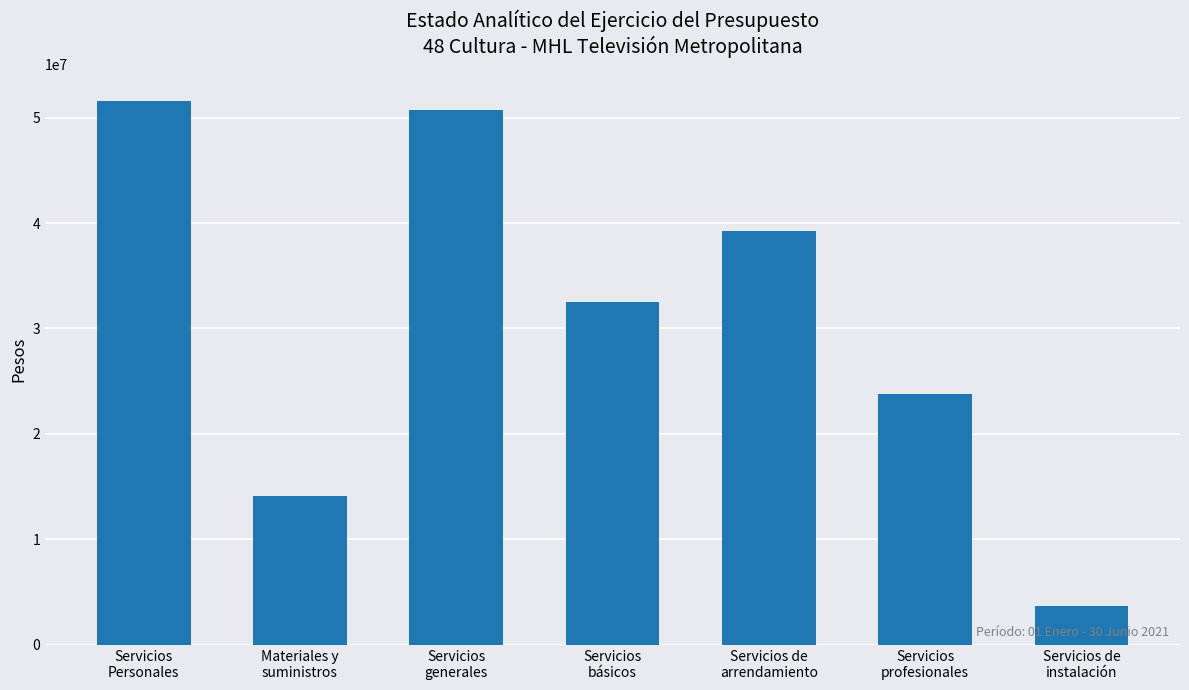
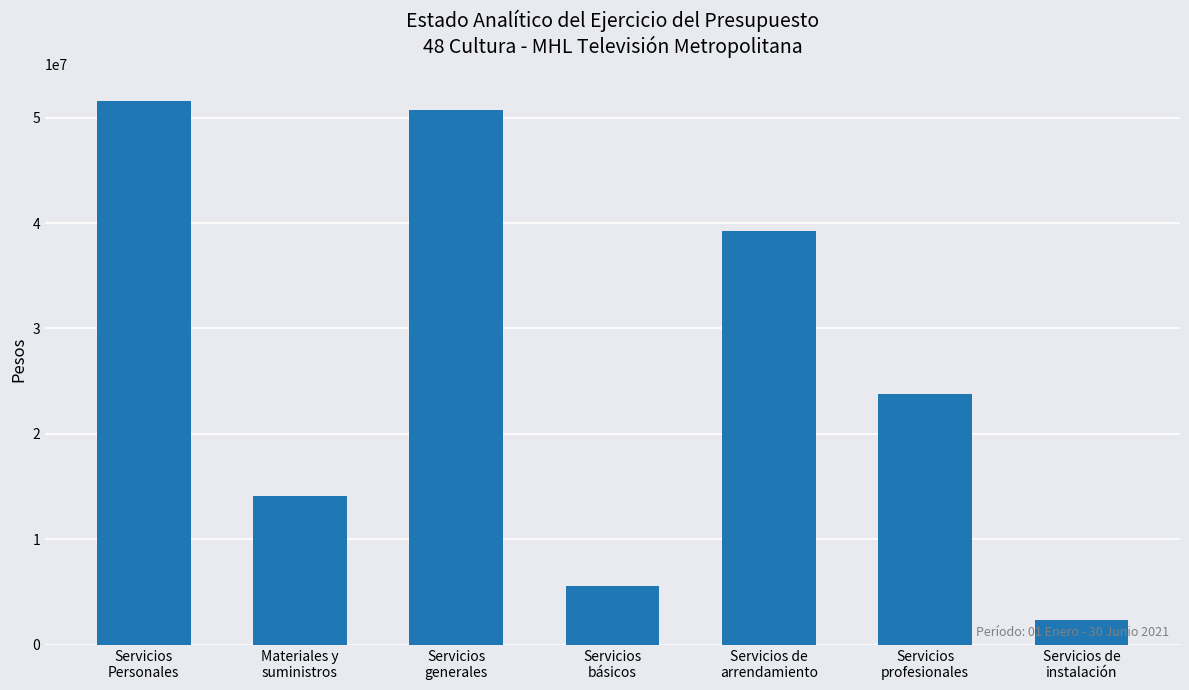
  {
    "Servicios Personales": 51500000,
    "Materiales y suministros": 14100000,
    "Servicios generales": 50700000,
-   "Servicios básicos": 32600000,
+   "Servicios básicos": 5600000,
    "Servicios de arrendamiento": 39200000,
    "Servicios profesionales": 23800000,
-   "Servicios de instalación": 3700000
+   "Servicios de instalación": 2300000
  }
